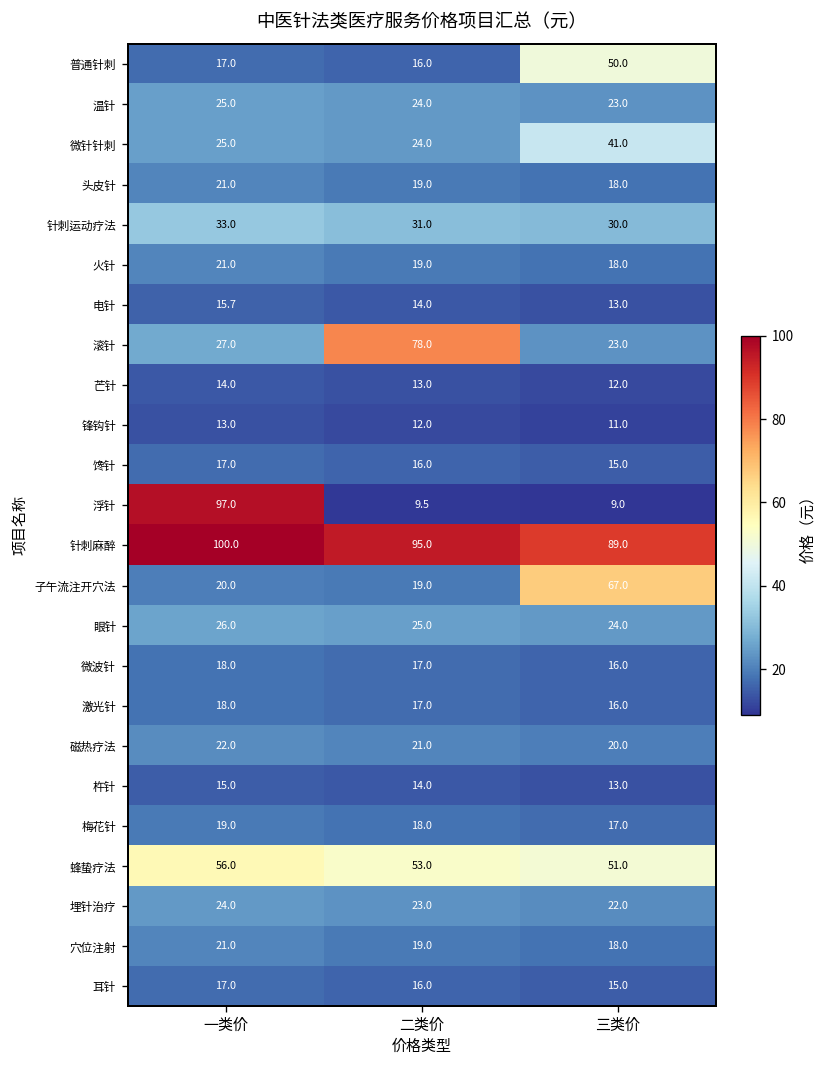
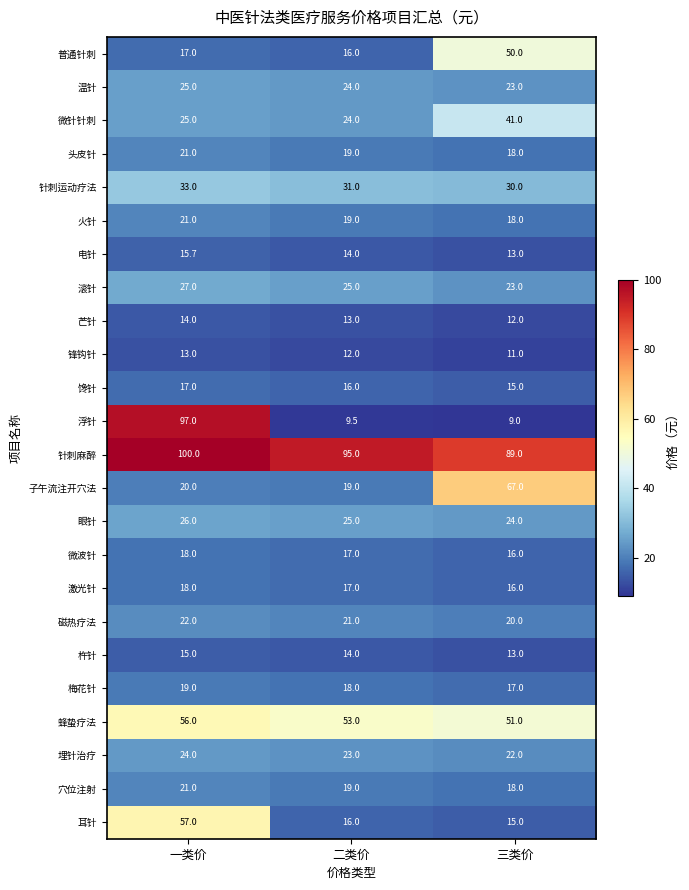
  {
    "普通针刺": {
      "一类价": 17.0,
      "二类价": 16.0,
      "三类价": 50.0
    },
    "温针": {
      "一类价": 25.0,
      "二类价": 24.0,
      "三类价": 23.0
    },
    "微针针刺": {
      "一类价": 25.0,
      "二类价": 24.0,
      "三类价": 41.0
    },
    "头皮针": {
      "一类价": 21.0,
      "二类价": 19.0,
      "三类价": 18.0
    },
    "针刺运动疗法": {
      "一类价": 33.0,
      "二类价": 31.0,
      "三类价": 30.0
    },
    "火针": {
      "一类价": 21.0,
      "二类价": 19.0,
      "三类价": 18.0
    },
    "电针": {
      "一类价": 15.7,
      "二类价": 14.0,
      "三类价": 13.0
    },
    "滚针": {
      "一类价": 27.0,
-     "二类价": 78.0,
+     "二类价": 25.0,
      "三类价": 23.0
    },
    "芒针": {
      "一类价": 14.0,
      "二类价": 13.0,
      "三类价": 12.0
    },
    "锋钩针": {
      "一类价": 13.0,
      "二类价": 12.0,
      "三类价": 11.0
    },
    "馋针": {
      "一类价": 17.0,
      "二类价": 16.0,
      "三类价": 15.0
    },
    "浮针": {
      "一类价": 97.0,
      "二类价": 9.5,
      "三类价": 9.0
    },
    "针刺麻醉": {
      "一类价": 100.0,
      "二类价": 95.0,
      "三类价": 89.0
    },
    "子午流注开穴法": {
      "一类价": 20.0,
      "二类价": 19.0,
      "三类价": 67.0
    },
    "眼针": {
      "一类价": 26.0,
      "二类价": 25.0,
      "三类价": 24.0
    },
    "微波针": {
      "一类价": 18.0,
      "二类价": 17.0,
      "三类价": 16.0
    },
    "激光针": {
      "一类价": 18.0,
      "二类价": 17.0,
      "三类价": 16.0
    },
    "磁热疗法": {
      "一类价": 22.0,
      "二类价": 21.0,
      "三类价": 20.0
    },
    "杵针": {
      "一类价": 15.0,
      "二类价": 14.0,
      "三类价": 13.0
    },
    "梅花针": {
      "一类价": 19.0,
      "二类价": 18.0,
      "三类价": 17.0
    },
    "蜂蛰疗法": {
      "一类价": 56.0,
      "二类价": 53.0,
      "三类价": 51.0
    },
    "埋针治疗": {
      "一类价": 24.0,
      "二类价": 23.0,
      "三类价": 22.0
    },
    "穴位注射": {
      "一类价": 21.0,
      "二类价": 19.0,
      "三类价": 18.0
    },
    "耳针": {
-     "一类价": 17.0,
+     "一类价": 57.0,
      "二类价": 16.0,
      "三类价": 15.0
    }
  }
